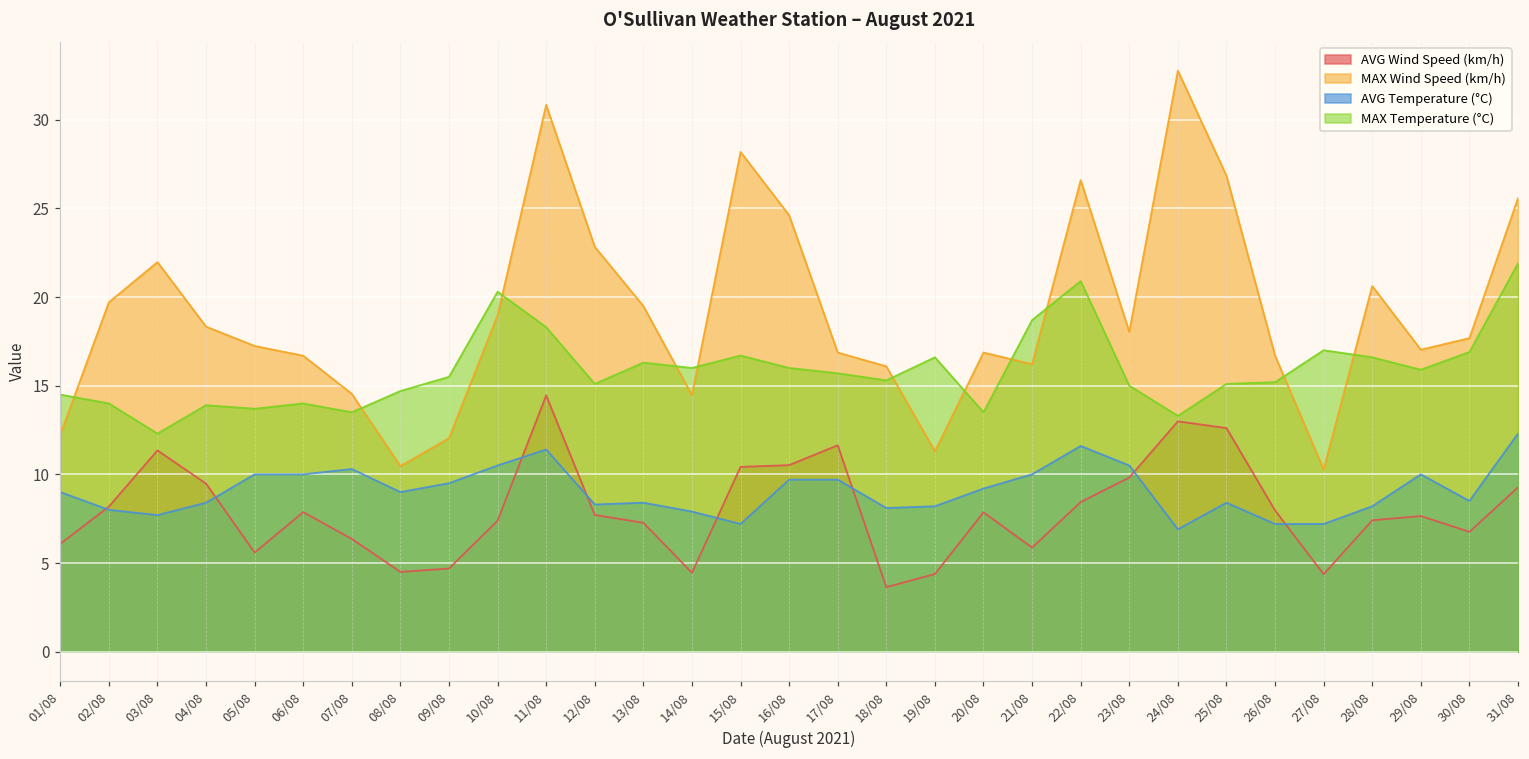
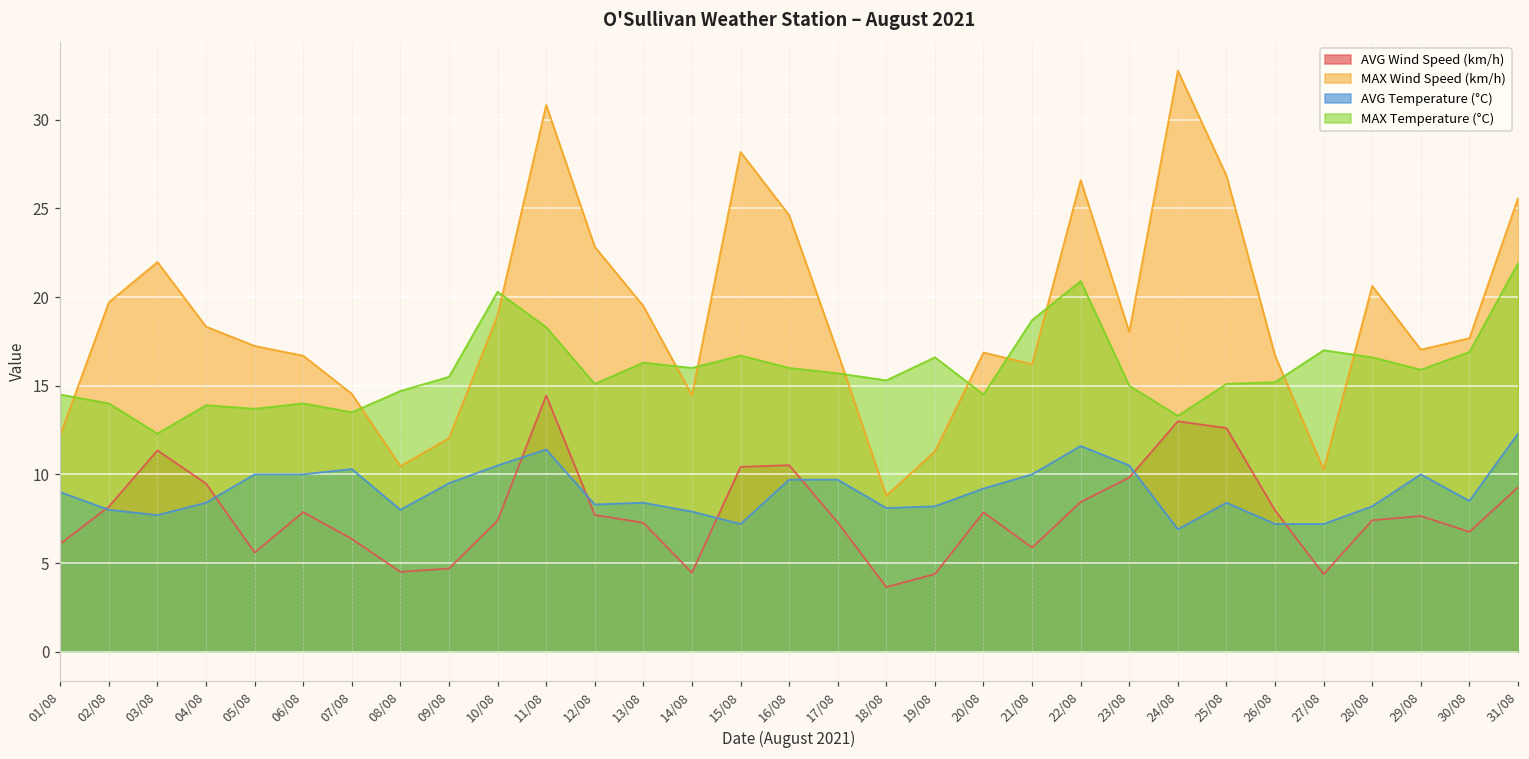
  {
    "AVG Wind Speed (km/h)": {
      "01/08": 6.1,
      "02/08": 8.2,
      "03/08": 11.4,
      "04/08": 9.5,
      "05/08": 5.6,
      "06/08": 7.9,
      "07/08": 6.4,
      "08/08": 4.5,
      "09/08": 4.7,
      "10/08": 7.4,
      "11/08": 14.5,
      "12/08": 7.7,
      "13/08": 7.3,
      "14/08": 4.5,
      "15/08": 10.4,
      "16/08": 10.5,
-     "17/08": 11.6,
+     "17/08": 7.3,
      "18/08": 3.6,
      "19/08": 4.4,
      "20/08": 7.9,
      "21/08": 5.9,
      "22/08": 8.4,
      "23/08": 9.8,
      "24/08": 13.0,
      "25/08": 12.6,
      "26/08": 8.0,
      "27/08": 4.4,
      "28/08": 7.4,
      "29/08": 7.7,
      "30/08": 6.8,
      "31/08": 9.3
    },
    "MAX Wind Speed (km/h)": {
      "01/08": 12.2,
      "02/08": 19.7,
      "03/08": 22.0,
      "04/08": 18.3,
      "05/08": 17.2,
      "06/08": 16.7,
      "07/08": 14.5,
      "08/08": 10.5,
      "09/08": 12.0,
      "10/08": 19.0,
      "11/08": 30.8,
      "12/08": 22.8,
      "13/08": 19.5,
      "14/08": 14.5,
      "15/08": 28.2,
      "16/08": 24.6,
      "17/08": 16.9,
-     "18/08": 16.1,
+     "18/08": 8.8,
      "19/08": 11.3,
      "20/08": 16.9,
      "21/08": 16.2,
      "22/08": 26.6,
      "23/08": 18.0,
      "24/08": 32.8,
      "25/08": 26.8,
      "26/08": 16.7,
      "27/08": 10.3,
      "28/08": 20.6,
      "29/08": 17.0,
      "30/08": 17.7,
      "31/08": 25.6
    },
    "AVG Temperature (°C)": {
      "01/08": 9,
      "02/08": 8,
      "03/08": 7.7,
      "04/08": 8.4,
      "05/08": 10,
      "06/08": 10,
      "07/08": 10.3,
-     "08/08": 9,
+     "08/08": 8,
      "09/08": 9.5,
      "10/08": 10.5,
      "11/08": 11.4,
      "12/08": 8.3,
      "13/08": 8.4,
      "14/08": 8,
      "15/08": 7.2,
      "16/08": 9.7,
      "17/08": 9.7,
      "18/08": 8,
      "19/08": 8.2,
      "20/08": 9.2,
      "21/08": 10,
      "22/08": 11.6,
      "23/08": 10.5,
      "24/08": 7,
      "25/08": 8.4,
      "26/08": 7.2,
      "27/08": 7.2,
      "28/08": 8.2,
      "29/08": 10,
      "30/08": 8.5,
      "31/08": 12.3
    },
    "MAX Temperature (°C)": {
      "01/08": 14.5,
      "02/08": 14.0,
      "03/08": 12.3,
      "04/08": 13.9,
      "05/08": 13.7,
      "06/08": 14.0,
      "07/08": 13.5,
      "08/08": 14.7,
      "09/08": 15.5,
      "10/08": 20.3,
      "11/08": 18.3,
      "12/08": 15.1,
      "13/08": 16.3,
      "14/08": 16.0,
      "15/08": 16.7,
      "16/08": 16.0,
      "17/08": 15.7,
      "18/08": 15.3,
      "19/08": 16.6,
-     "20/08": 13.5,
+     "20/08": 14.5,
      "21/08": 18.7,
      "22/08": 20.9,
      "23/08": 15.0,
      "24/08": 13.3,
      "25/08": 15.1,
      "26/08": 15.2,
      "27/08": 17.0,
      "28/08": 16.6,
      "29/08": 15.9,
      "30/08": 16.9,
      "31/08": 21.9
    }
  }
